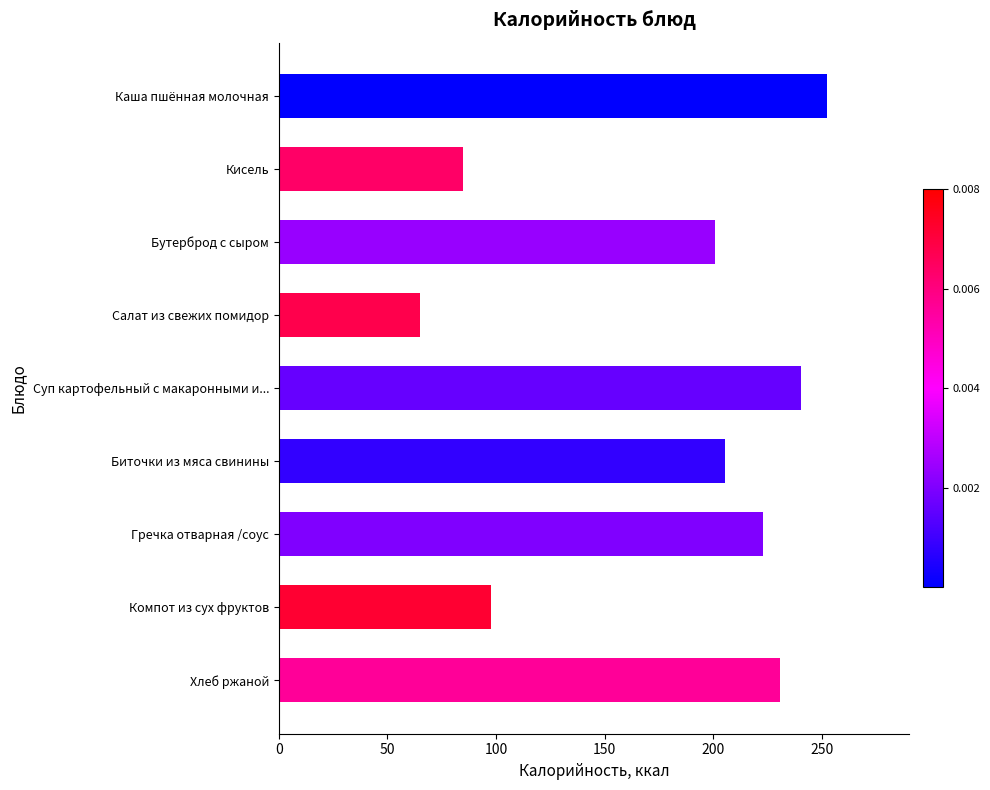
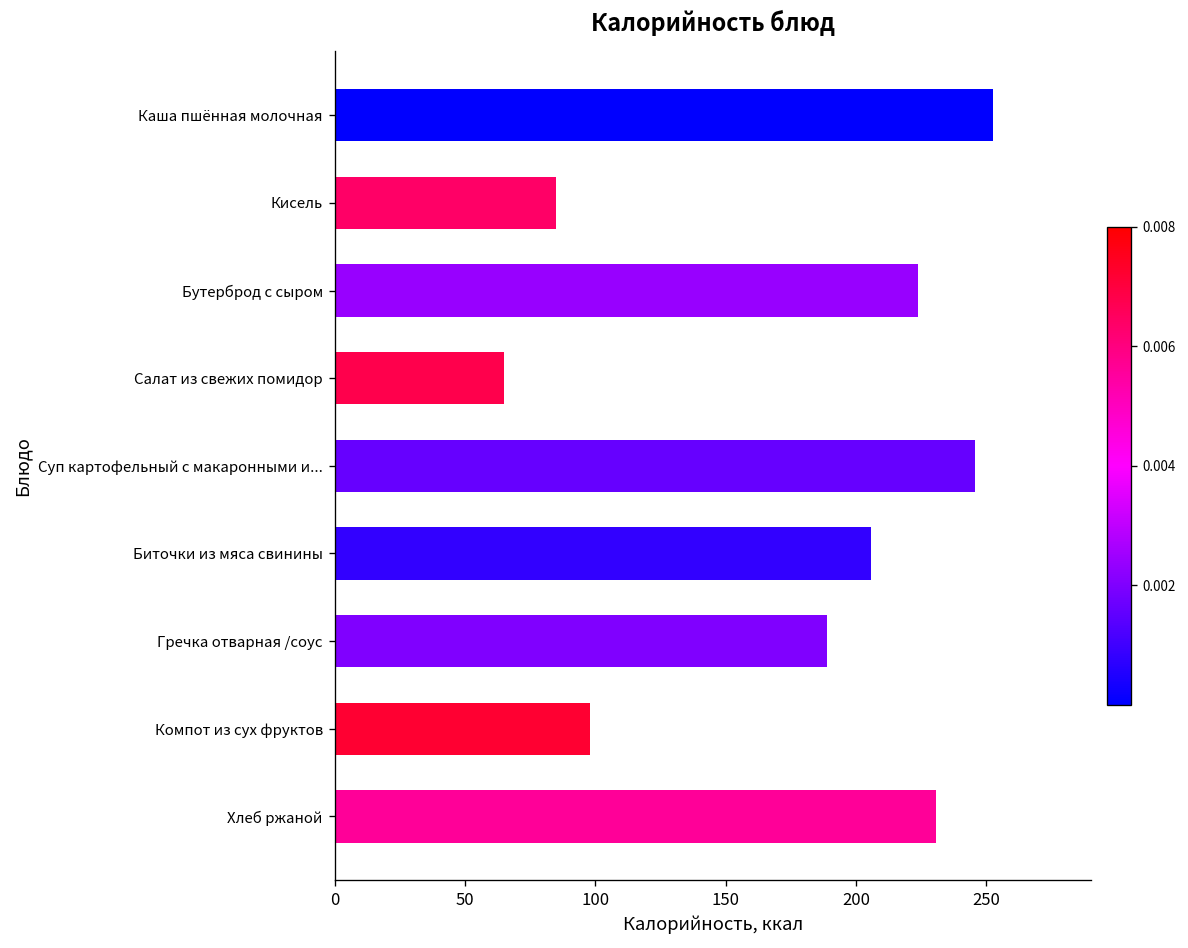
  {
    "Каша пшённая молочная": 252,
    "Кисель": 85,
-   "Бутерброд с сыром": 201,
+   "Бутерброд с сыром": 224,
    "Салат из свежих помидор": 65,
-   "Суп картофельный с макаронными и...": 241,
+   "Суп картофельный с макаронными и...": 246,
    "Биточки из мяса свинины": 206,
-   "Гречка отварная /соус": 223,
+   "Гречка отварная /соус": 189,
    "Компот из сух фруктов": 98,
    "Хлеб ржаной": 231
  }
